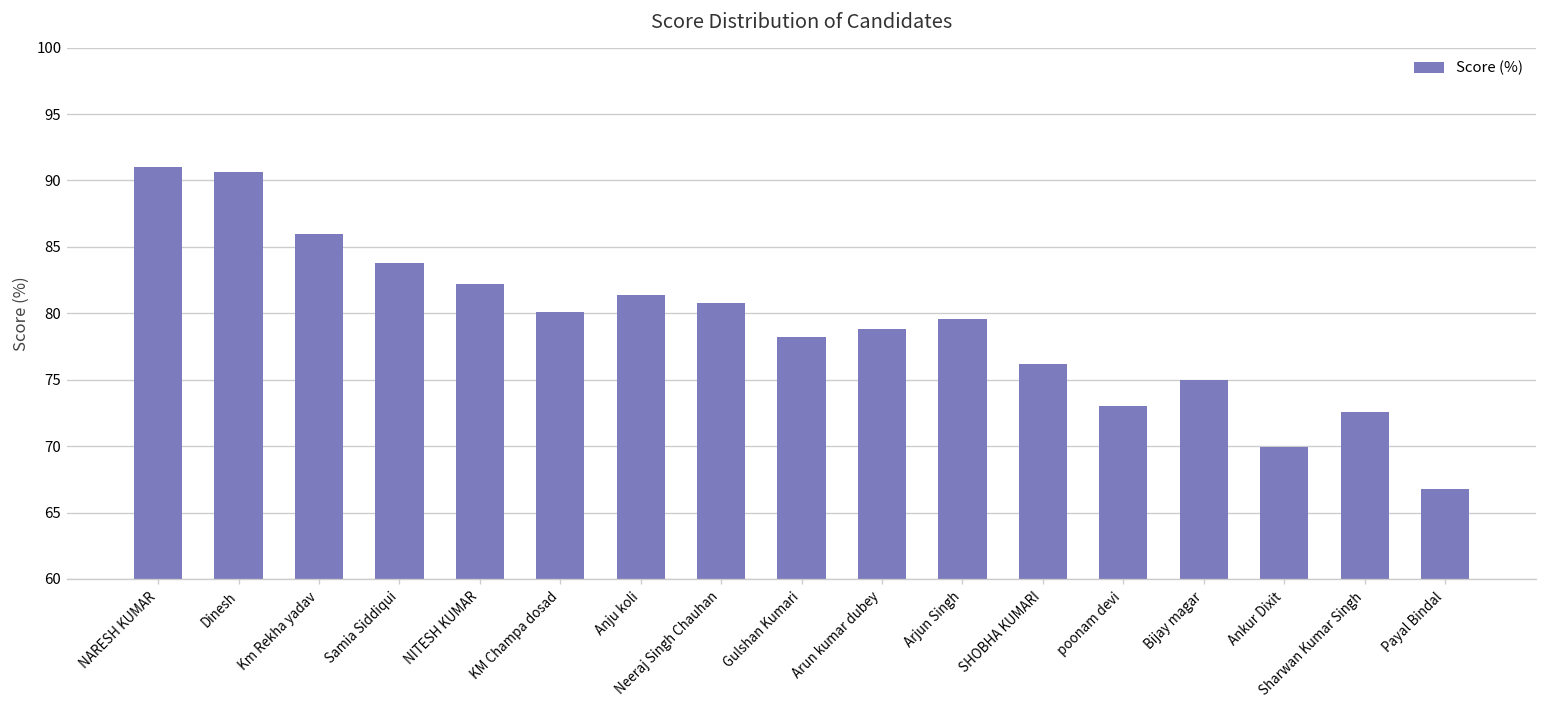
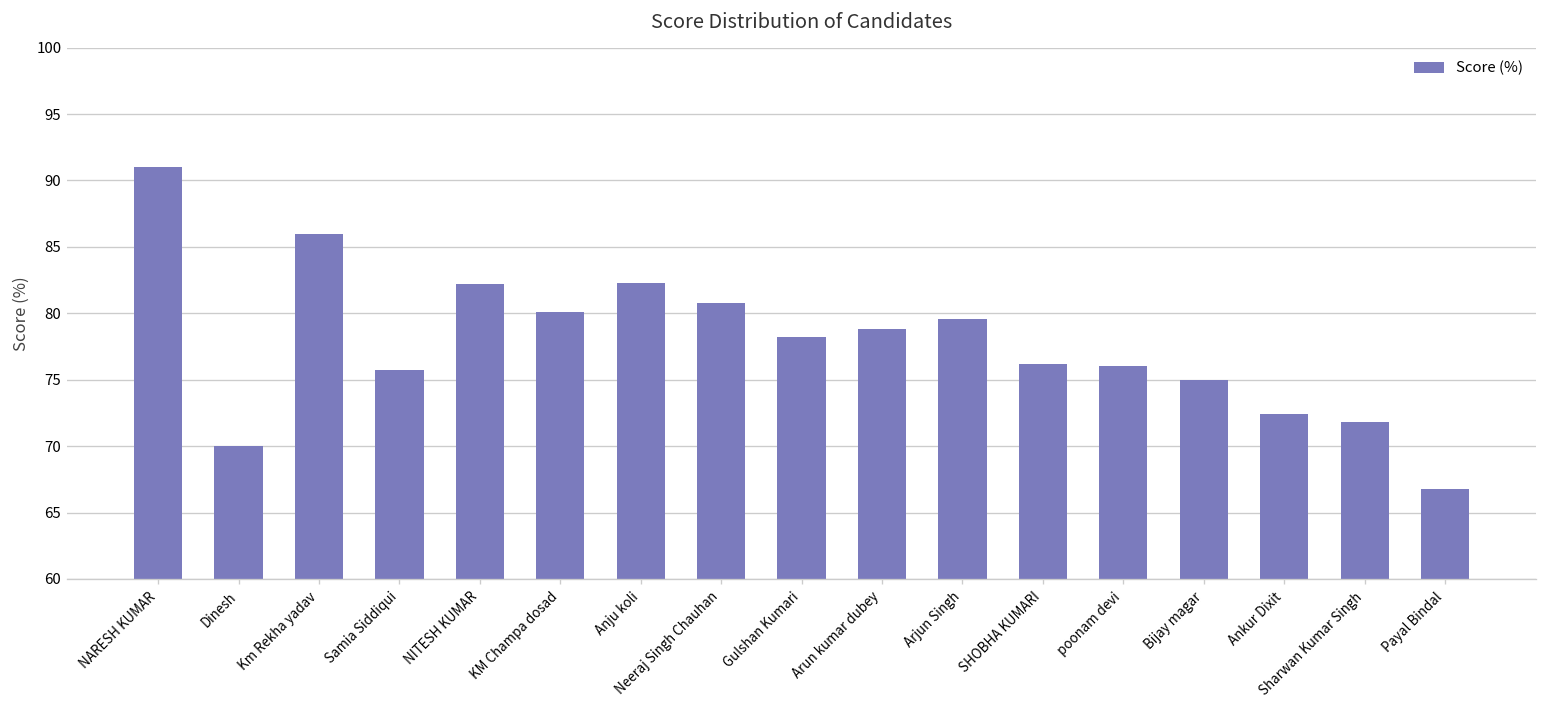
  {
    "NARESH KUMAR": 91.0,
-   "Dinesh": 90.6,
+   "Dinesh": 70.0,
    "Km Rekha yadav": 86.0,
-   "Samia Siddiqui": 83.8,
+   "Samia Siddiqui": 75.7,
    "NITESH KUMAR": 82.2,
    "KM Champa dosad": 80.1,
-   "Anju koli": 81.4,
+   "Anju koli": 82.3,
    "Neeraj Singh Chauhan": 80.8,
    "Gulshan Kumari": 78.2,
    "Arun kumar dubey": 78.8,
    "Arjun Singh": 79.6,
    "SHOBHA KUMARI": 76.2,
-   "poonam devi": 73,
+   "poonam devi": 76,
    "Bijay magar": 75.0,
-   "Ankur Dixit": 69.9,
-   "Sharwan Kumar Singh": 72.6,
+   "Ankur Dixit": 72.4,
+   "Sharwan Kumar Singh": 71.8,
    "Payal Bindal": 66.8
  }
